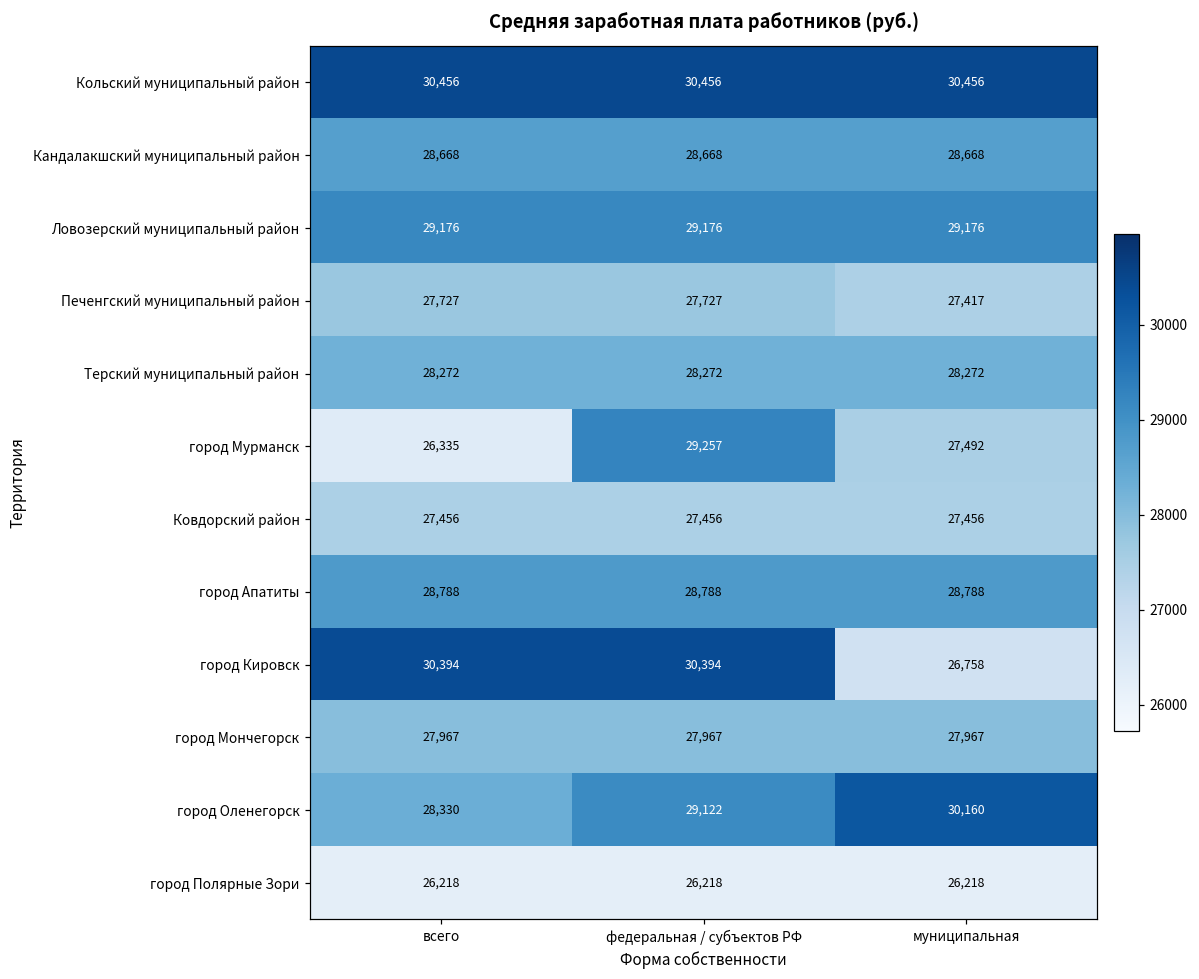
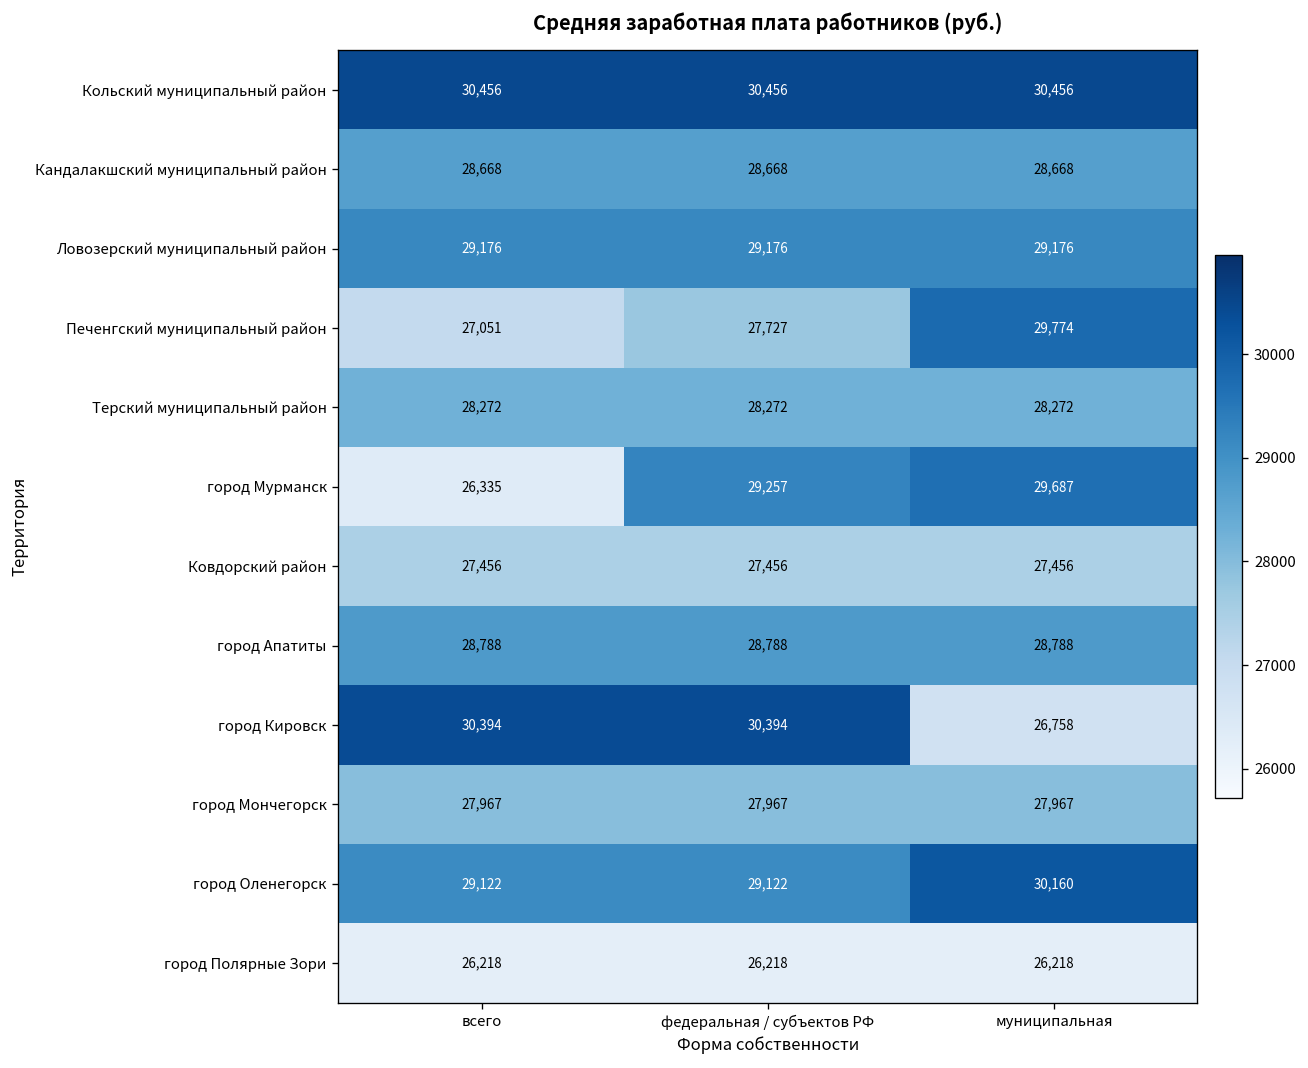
  {
    "Кольский муниципальный район": {
      "всего": "30,456",
      "федеральная / субъектов РФ": "30,456",
      "муниципальная": "30,456"
    },
    "Кандалакшский муниципальный район": {
      "всего": "28,668",
      "федеральная / субъектов РФ": "28,668",
      "муниципальная": "28,668"
    },
    "Ловозерский муниципальный район": {
      "всего": "29,176",
      "федеральная / субъектов РФ": "29,176",
      "муниципальная": "29,176"
    },
    "Печенгский муниципальный район": {
-     "всего": "27,727",
+     "всего": "27,051",
      "федеральная / субъектов РФ": "27,727",
-     "муниципальная": "27,417"
+     "муниципальная": "29,774"
    },
    "Терский муниципальный район": {
      "всего": "28,272",
      "федеральная / субъектов РФ": "28,272",
      "муниципальная": "28,272"
    },
    "город Мурманск": {
      "всего": "26,335",
      "федеральная / субъектов РФ": "29,257",
-     "муниципальная": "27,492"
+     "муниципальная": "29,687"
    },
    "Ковдорский район": {
      "всего": "27,456",
      "федеральная / субъектов РФ": "27,456",
      "муниципальная": "27,456"
    },
    "город Апатиты": {
      "всего": "28,788",
      "федеральная / субъектов РФ": "28,788",
      "муниципальная": "28,788"
    },
    "город Кировск": {
      "всего": "30,394",
      "федеральная / субъектов РФ": "30,394",
      "муниципальная": "26,758"
    },
    "город Мончегорск": {
      "всего": "27,967",
      "федеральная / субъектов РФ": "27,967",
      "муниципальная": "27,967"
    },
    "город Оленегорск": {
-     "всего": "28,330",
+     "всего": "29,122",
      "федеральная / субъектов РФ": "29,122",
      "муниципальная": "30,160"
    },
    "город Полярные Зори": {
      "всего": "26,218",
      "федеральная / субъектов РФ": "26,218",
      "муниципальная": "26,218"
    }
  }
